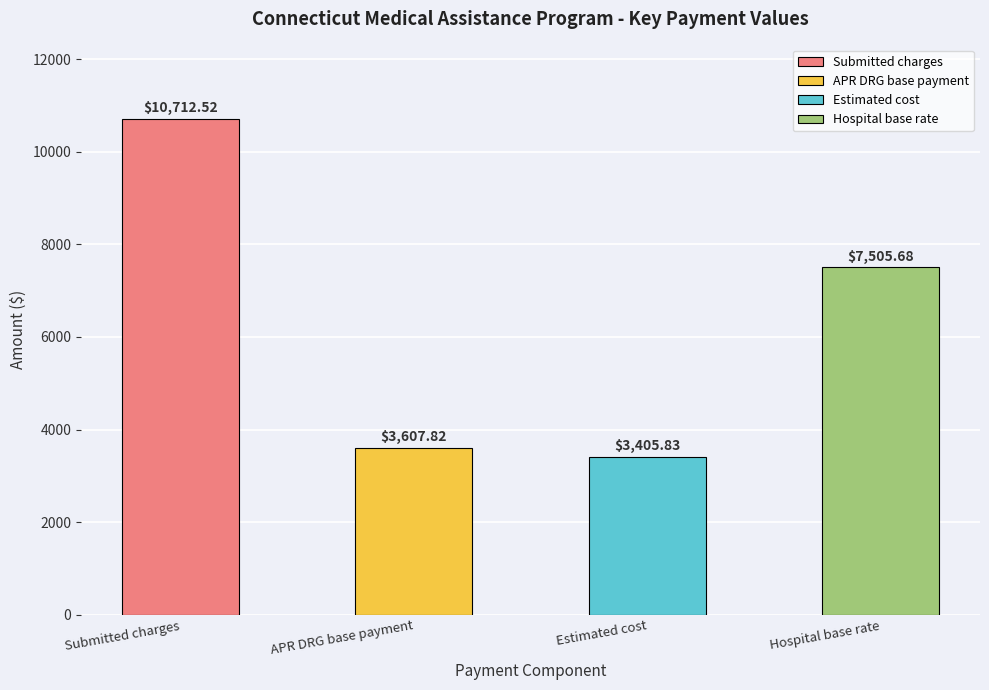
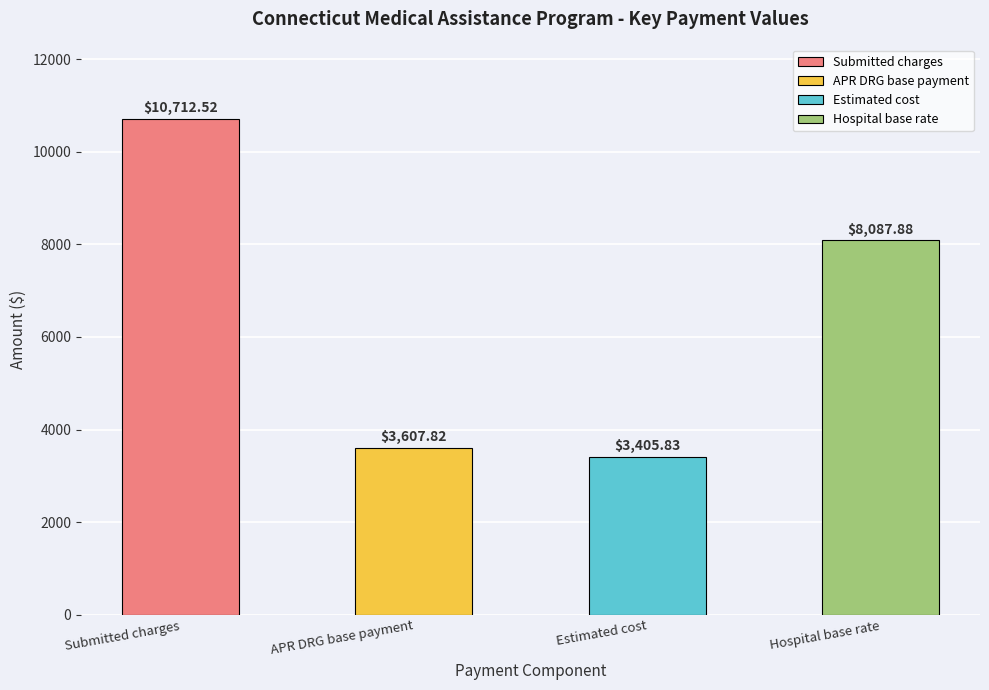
  {
    "Submitted charges": "$10,712.52",
    "APR DRG base payment": "$3,607.82",
    "Estimated cost": "$3,405.83",
-   "Hospital base rate": "$7,505.68"
+   "Hospital base rate": "$8,087.88"
  }
